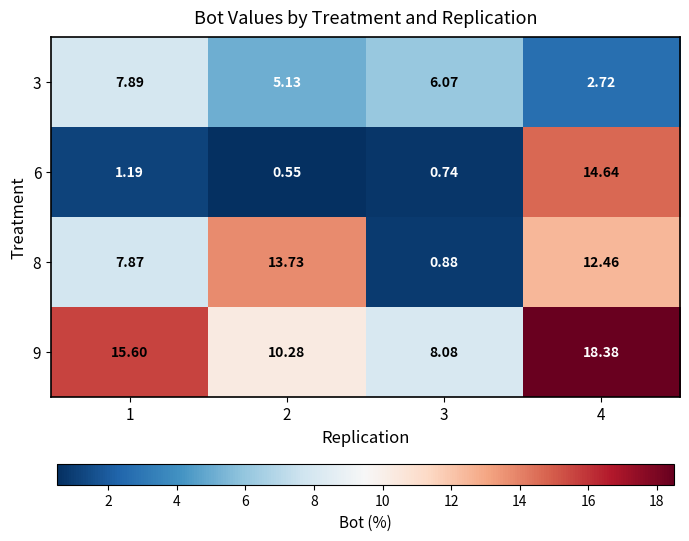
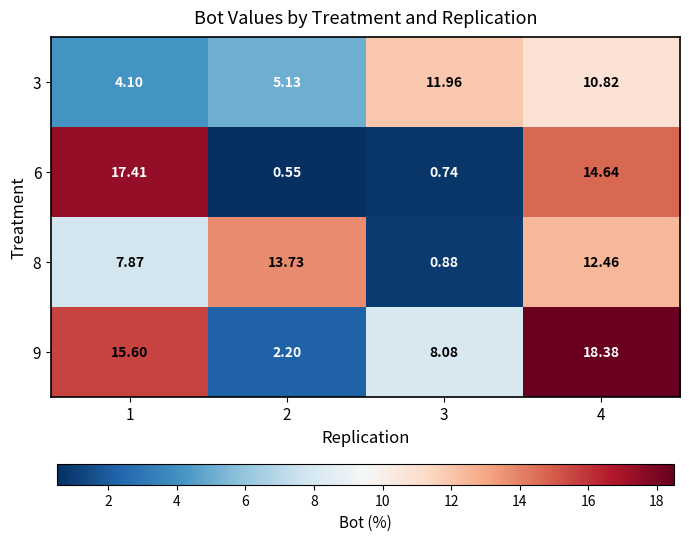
  {
    "3": {
-     "1": 7.89,
+     "1": 4.10,
      "2": 5.13,
-     "3": 6.07,
-     "4": 2.72
+     "3": 11.96,
+     "4": 10.82
    },
    "6": {
-     "1": 1.19,
+     "1": 17.41,
      "2": 0.55,
      "3": 0.74,
      "4": 14.64
    },
    "8": {
      "1": 7.87,
      "2": 13.73,
      "3": 0.88,
      "4": 12.46
    },
    "9": {
      "1": 15.60,
-     "2": 10.28,
+     "2": 2.20,
      "3": 8.08,
      "4": 18.38
    }
  }
